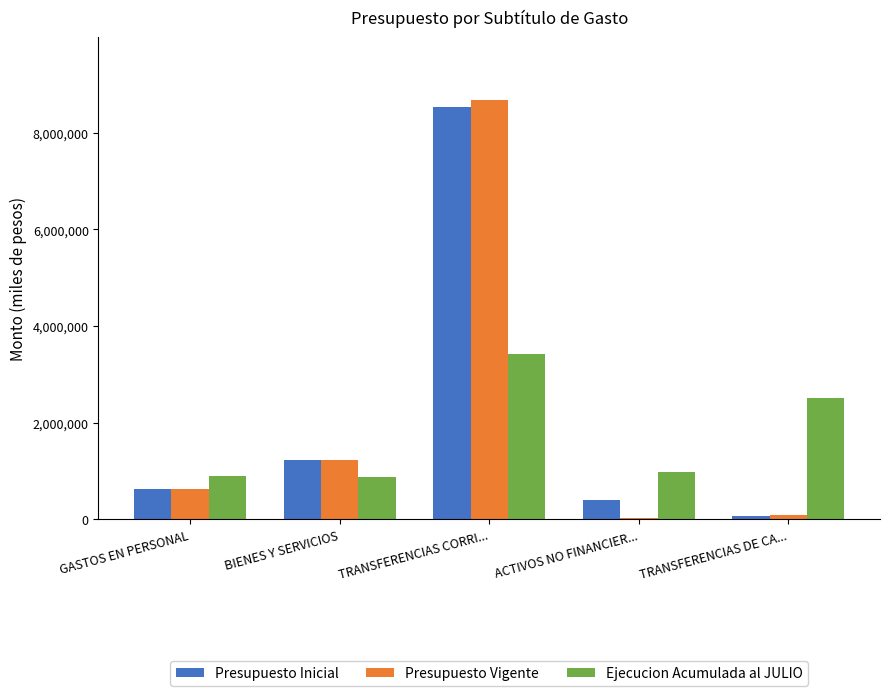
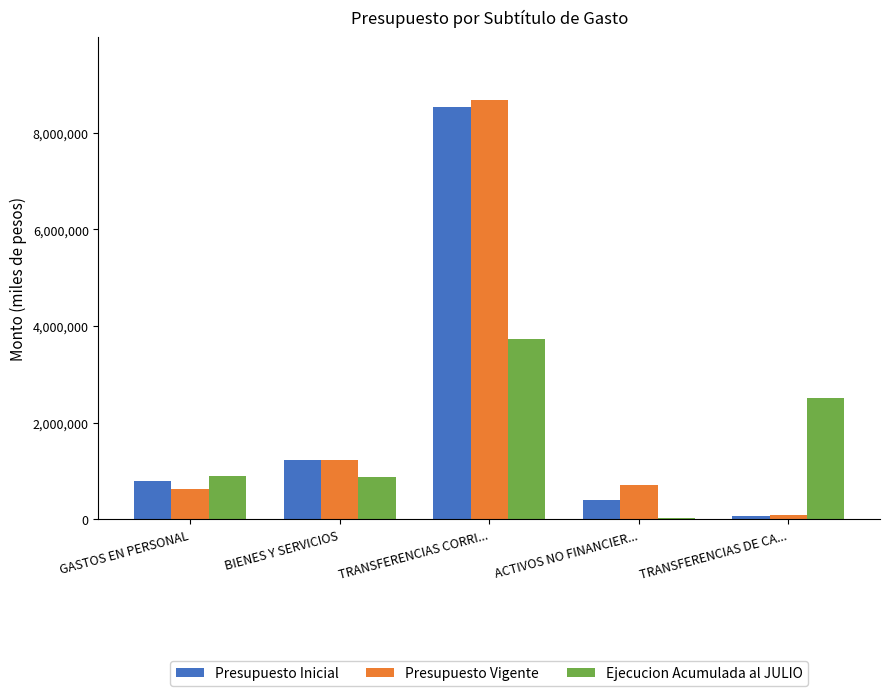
  {
    "Presupuesto Inicial": {
-     "GASTOS EN PERSONAL": "600,000",
+     "GASTOS EN PERSONAL": "800,000",
      "BIENES Y SERVICIOS": "1,200,000",
      "TRANSFERENCIAS CORRI...": "8,500,000",
      "ACTIVOS NO FINANCIER...": "400,000",
      "TRANSFERENCIAS DE CA...": "100,000"
    },
    "Presupuesto Vigente": {
      "GASTOS EN PERSONAL": "600,000",
      "BIENES Y SERVICIOS": "1,200,000",
      "TRANSFERENCIAS CORRI...": "8,700,000",
-     "ACTIVOS NO FINANCIER...": "0",
+     "ACTIVOS NO FINANCIER...": "700,000",
      "TRANSFERENCIAS DE CA...": "100,000"
    },
    "Ejecucion Acumulada al JULIO": {
      "GASTOS EN PERSONAL": "900,000",
      "BIENES Y SERVICIOS": "900,000",
-     "TRANSFERENCIAS CORRI...": "3,400,000",
-     "ACTIVOS NO FINANCIER...": "1,000,000",
+     "TRANSFERENCIAS CORRI...": "3,700,000",
+     "ACTIVOS NO FINANCIER...": "0",
      "TRANSFERENCIAS DE CA...": "2,500,000"
    }
  }
